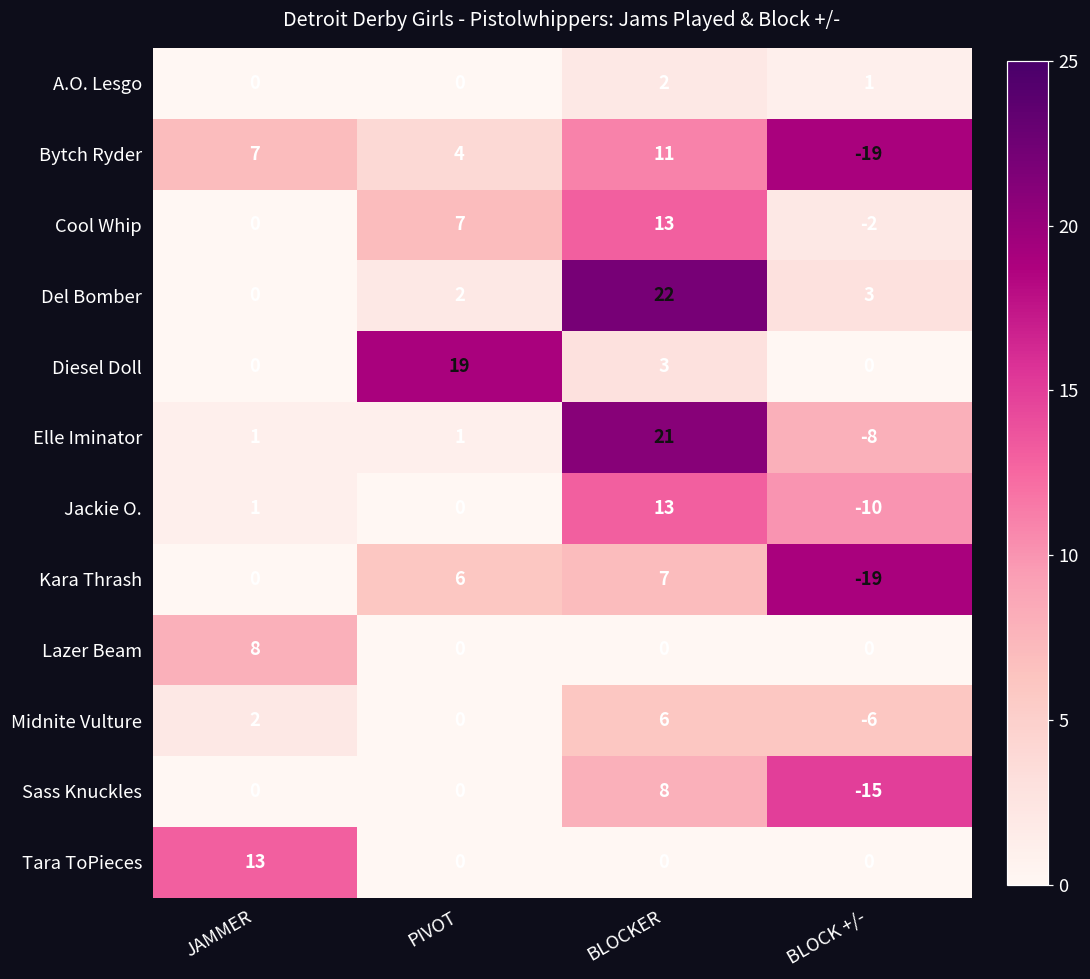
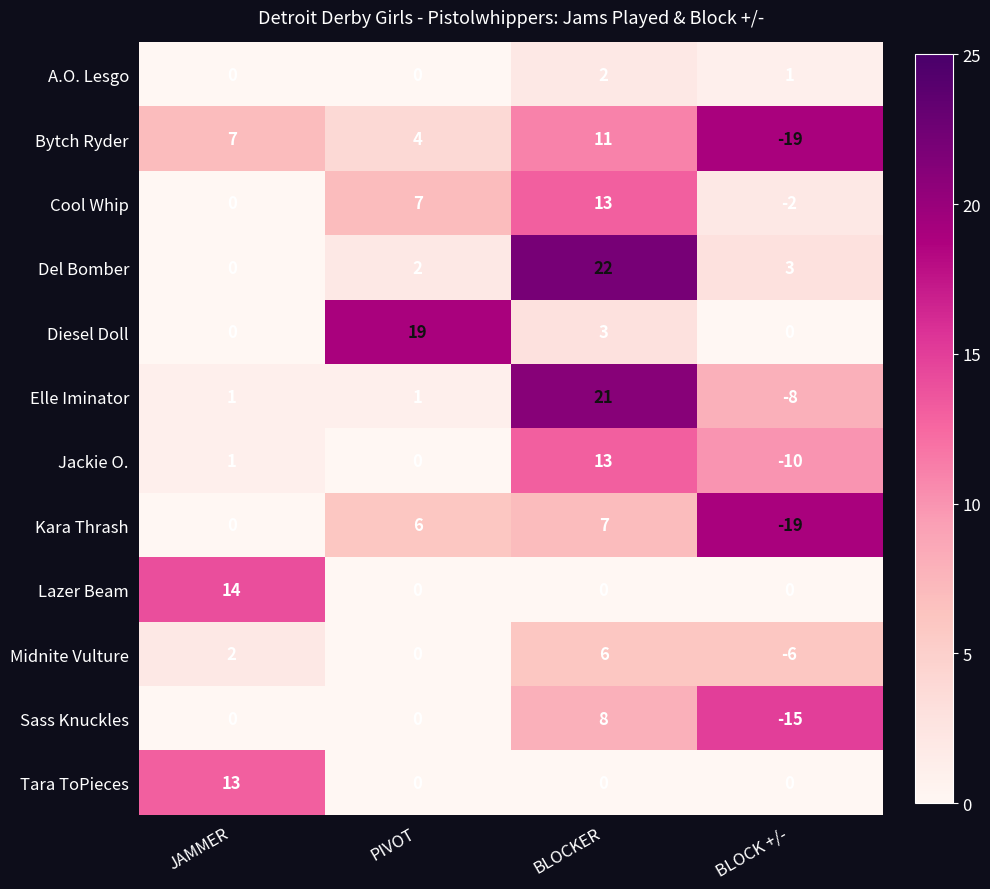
  {
    "Bytch Ryder": {
      "JAMMER": 7,
      "BLOCKER": 11,
      "BLOCK +/-": -19
    },
    "Cool Whip": {
      "PIVOT": 7,
      "BLOCKER": 13
    },
    "Del Bomber": {
      "BLOCKER": 22
    },
    "Diesel Doll": {
      "PIVOT": 19
    },
    "Elle Iminator": {
      "BLOCKER": 21,
      "BLOCK +/-": -8
    },
    "Jackie O.": {
      "BLOCKER": 13,
      "BLOCK +/-": -10
    },
    "Kara Thrash": {
      "PIVOT": 6,
      "BLOCKER": 7,
      "BLOCK +/-": -19
    },
    "Lazer Beam": {
-     "JAMMER": 8
+     "JAMMER": 14
    },
    "Midnite Vulture": {
      "BLOCKER": 6,
      "BLOCK +/-": -6
    },
    "Sass Knuckles": {
      "BLOCKER": 8,
      "BLOCK +/-": -15
    },
    "Tara ToPieces": {
      "JAMMER": 13
    }
  }
